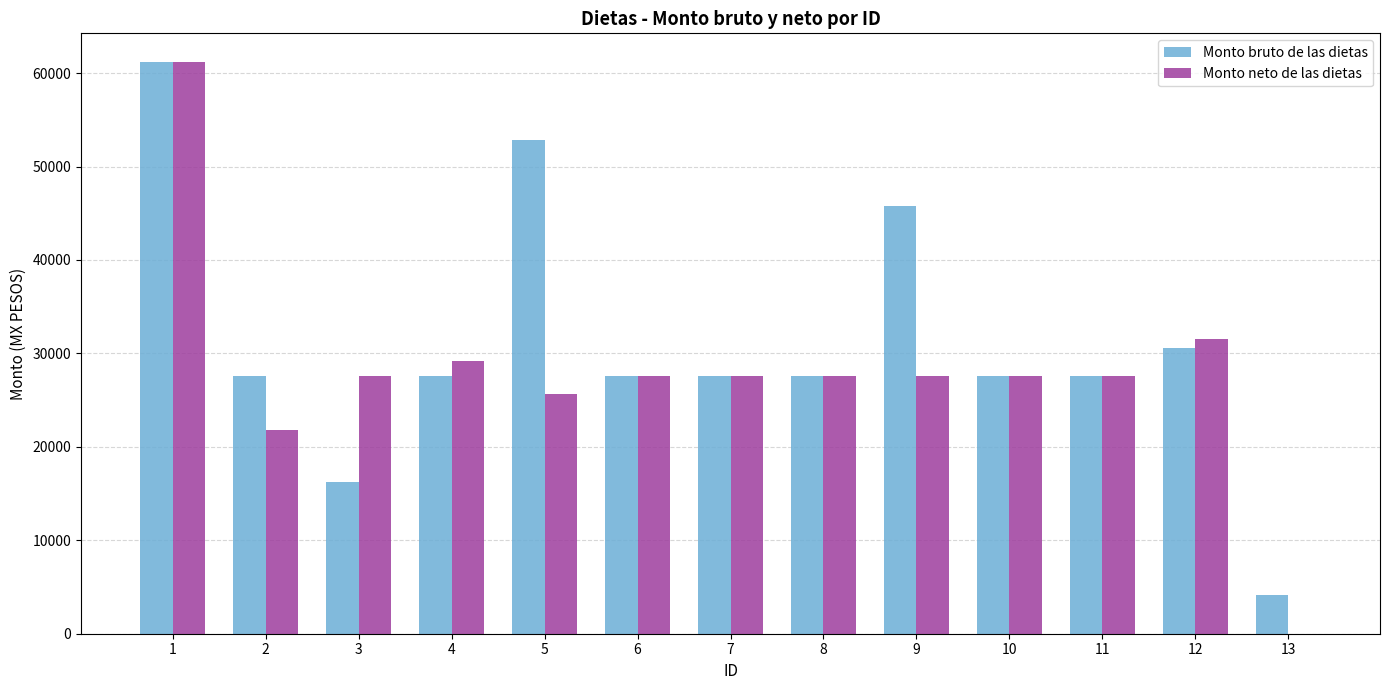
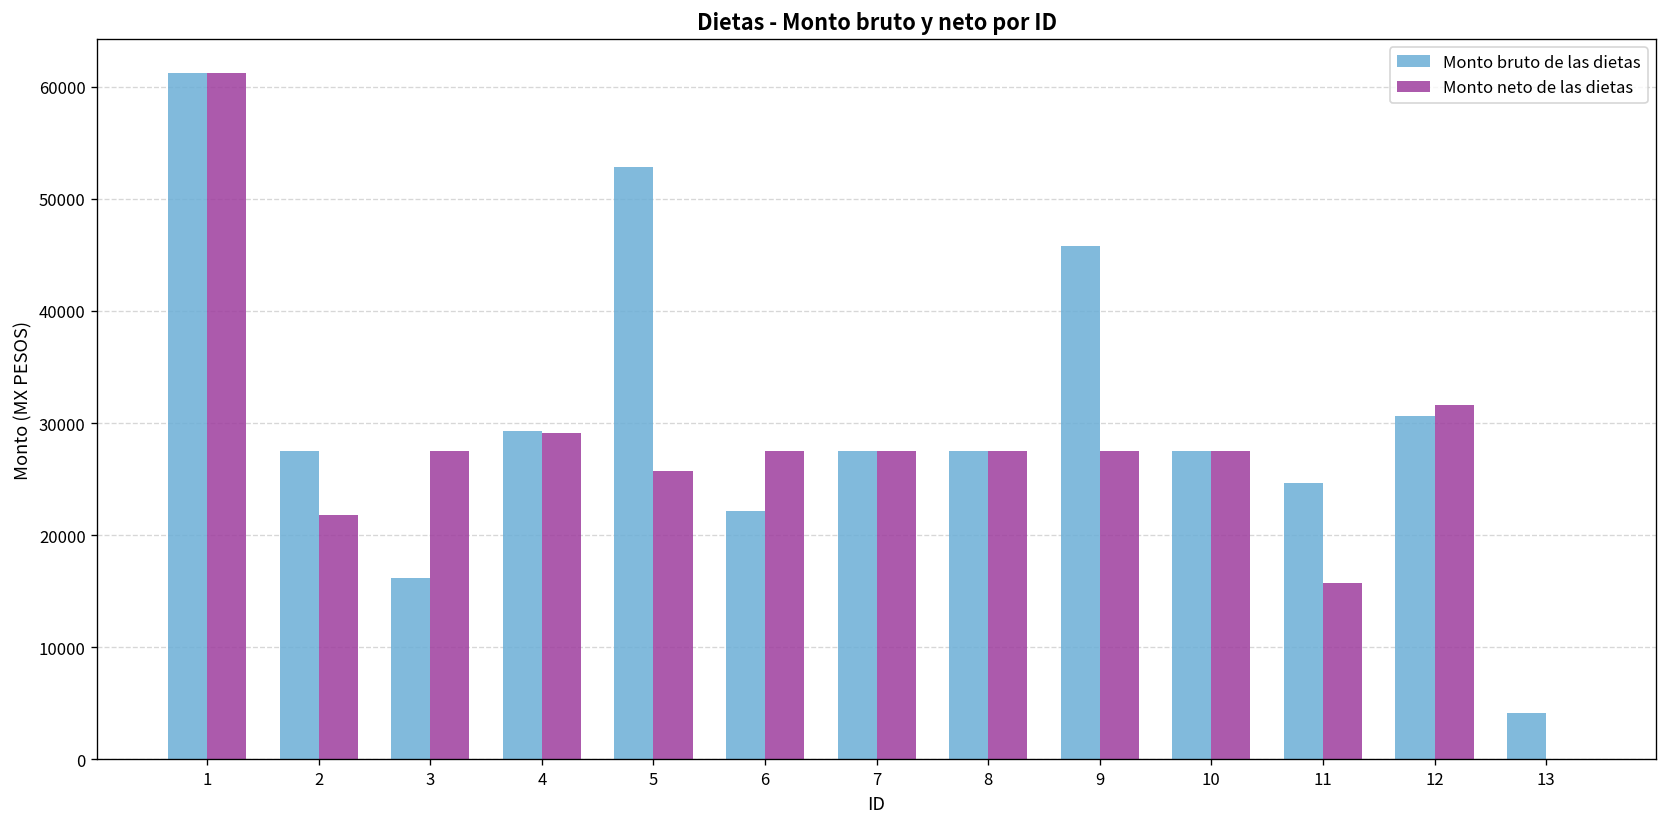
  {
    "Monto bruto de las dietas": {
      "1": 61000,
      "2": 28000,
      "3": 16000,
-     "4": 28000,
+     "4": 29000,
      "5": 53000,
-     "6": 28000,
+     "6": 22000,
      "7": 28000,
      "8": 28000,
      "9": 46000,
      "10": 28000,
-     "11": 28000,
+     "11": 25000,
      "12": 31000,
      "13": 4000
    },
    "Monto neto de las dietas": {
      "1": 61000,
      "2": 22000,
      "3": 28000,
      "4": 29000,
      "5": 26000,
      "6": 28000,
      "7": 28000,
      "8": 28000,
      "9": 28000,
      "10": 28000,
-     "11": 28000,
+     "11": 16000,
      "12": 32000,
      "13": 0
    }
  }
